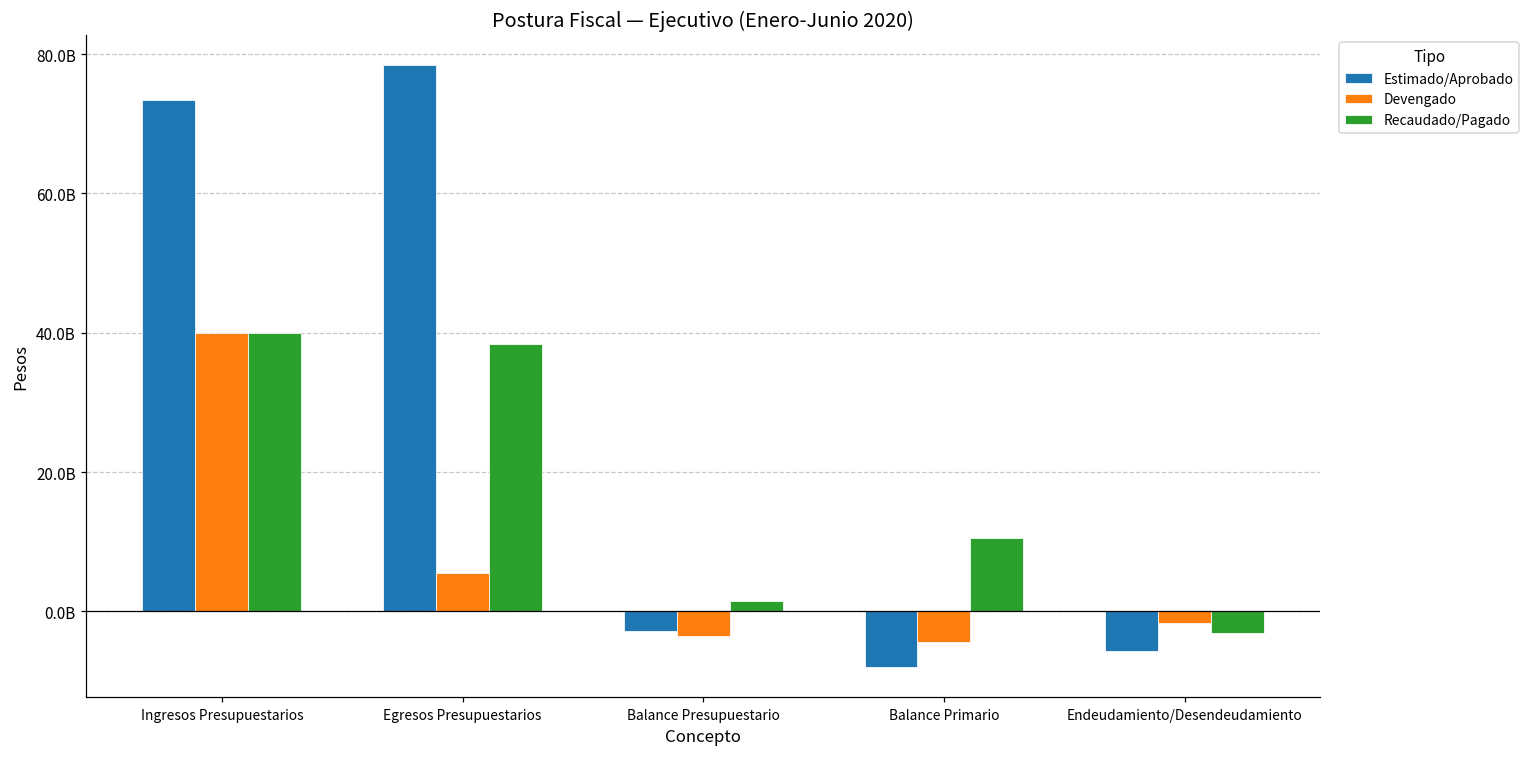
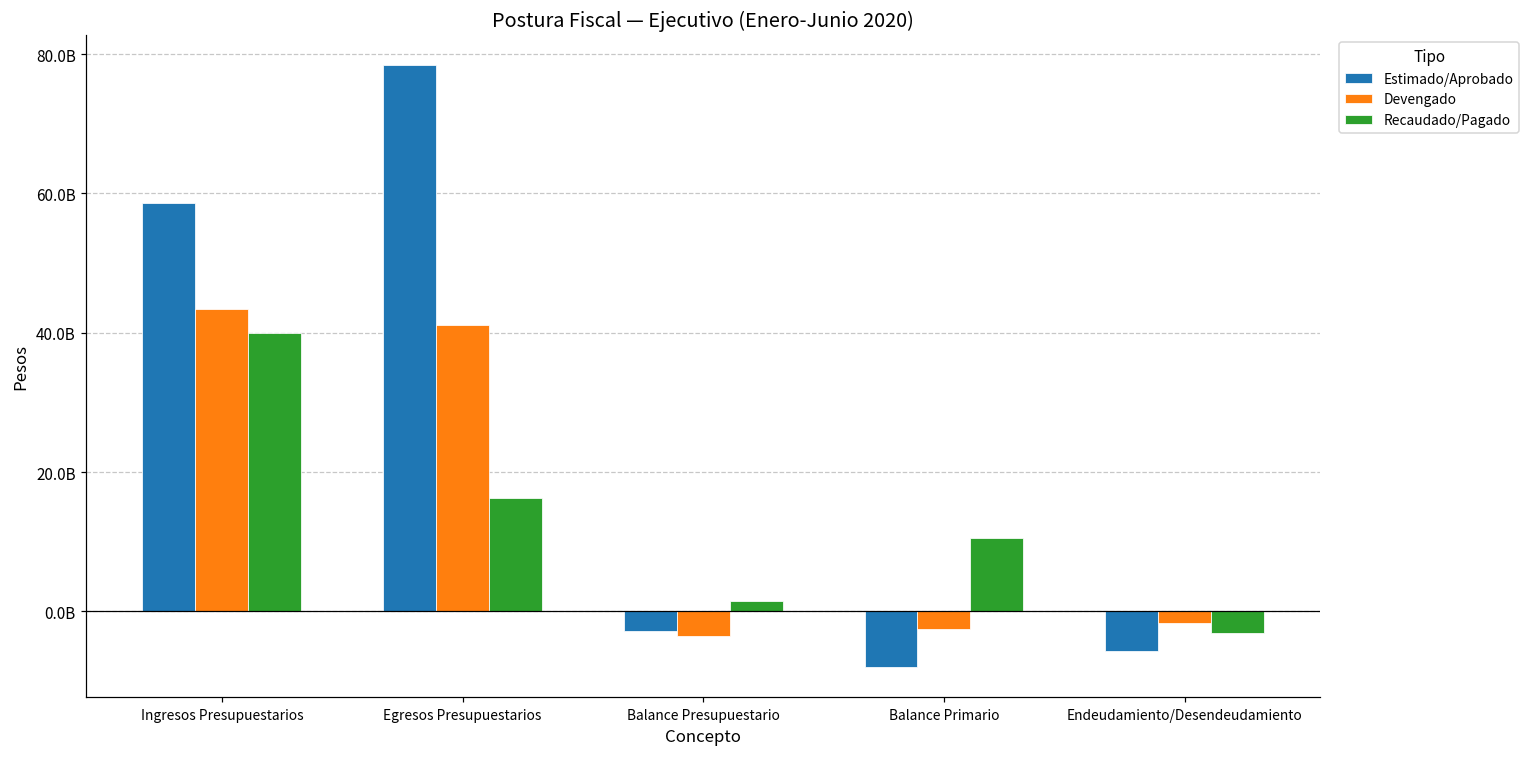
  {
    "Estimado/Aprobado": {
-     "Ingresos Presupuestarios": 73000000000,
+     "Ingresos Presupuestarios": 59000000000,
      "Egresos Presupuestarios": 78000000000,
      "Balance Presupuestario": -3000000000,
      "Balance Primario": -8000000000,
      "Endeudamiento/Desendeudamiento": -6000000000
    },
    "Devengado": {
-     "Ingresos Presupuestarios": 40000000000,
-     "Egresos Presupuestarios": 5000000000,
+     "Ingresos Presupuestarios": 43000000000,
+     "Egresos Presupuestarios": 41000000000,
      "Balance Presupuestario": -3000000000,
-     "Balance Primario": -4000000000,
+     "Balance Primario": -3000000000,
      "Endeudamiento/Desendeudamiento": -2000000000
    },
    "Recaudado/Pagado": {
      "Ingresos Presupuestarios": 40000000000,
-     "Egresos Presupuestarios": 38000000000,
+     "Egresos Presupuestarios": 16000000000,
      "Balance Presupuestario": 2000000000,
      "Balance Primario": 11000000000,
      "Endeudamiento/Desendeudamiento": -3000000000
    }
  }
